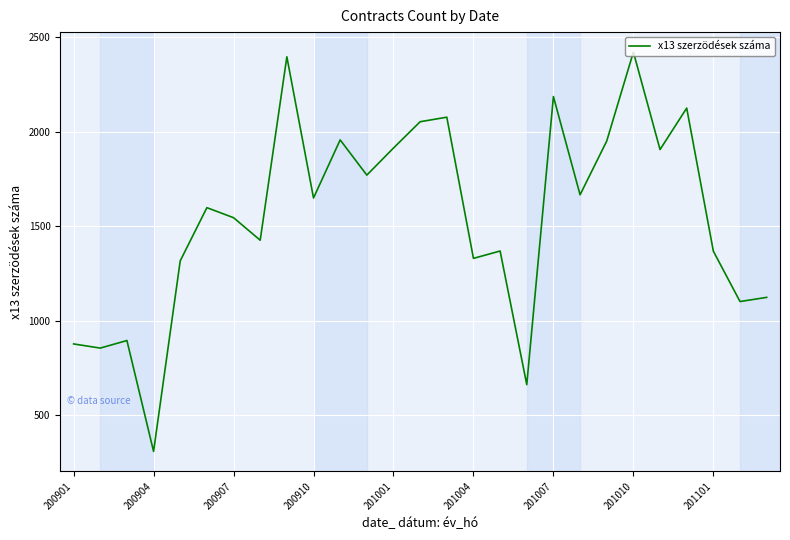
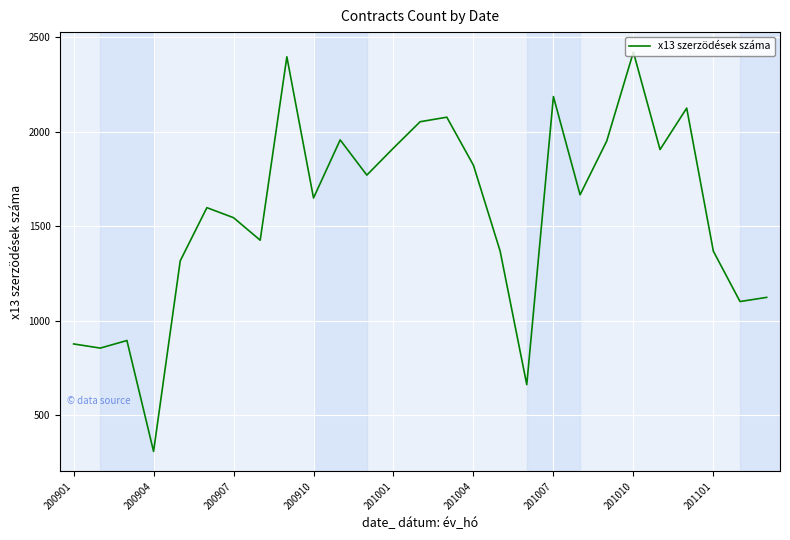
  {
    "200901": 880,
    "200904": 310,
    "200907": 1550,
    "200910": 1650,
    "201001": 1910,
-   "201004": 1330,
+   "201004": 1820,
    "201007": 2190,
    "201101": 1370
  }
